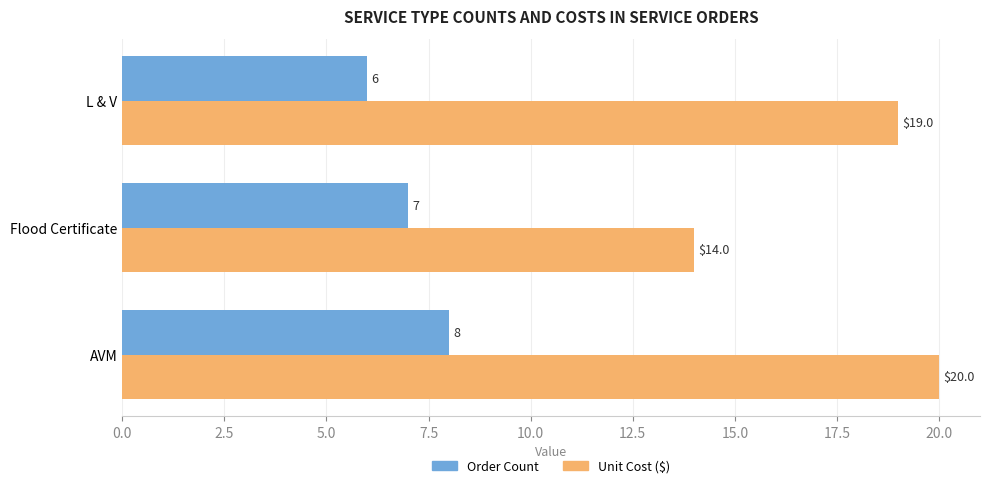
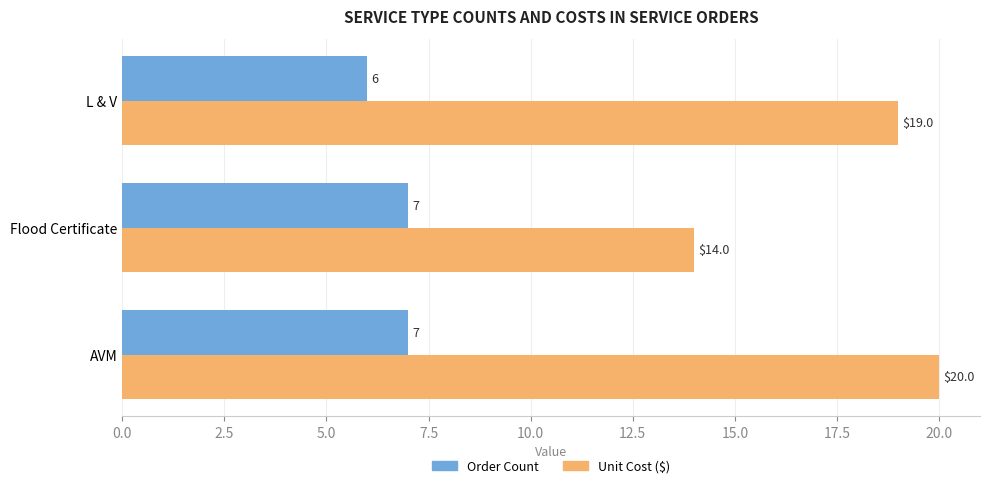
  {
    "Order Count": {
      "L & V": "6",
      "Flood Certificate": "7",
-     "AVM": "8"
+     "AVM": "7"
    },
    "Unit Cost ($)": {
      "L & V": "$19.0",
      "Flood Certificate": "$14.0",
      "AVM": "$20.0"
    }
  }
